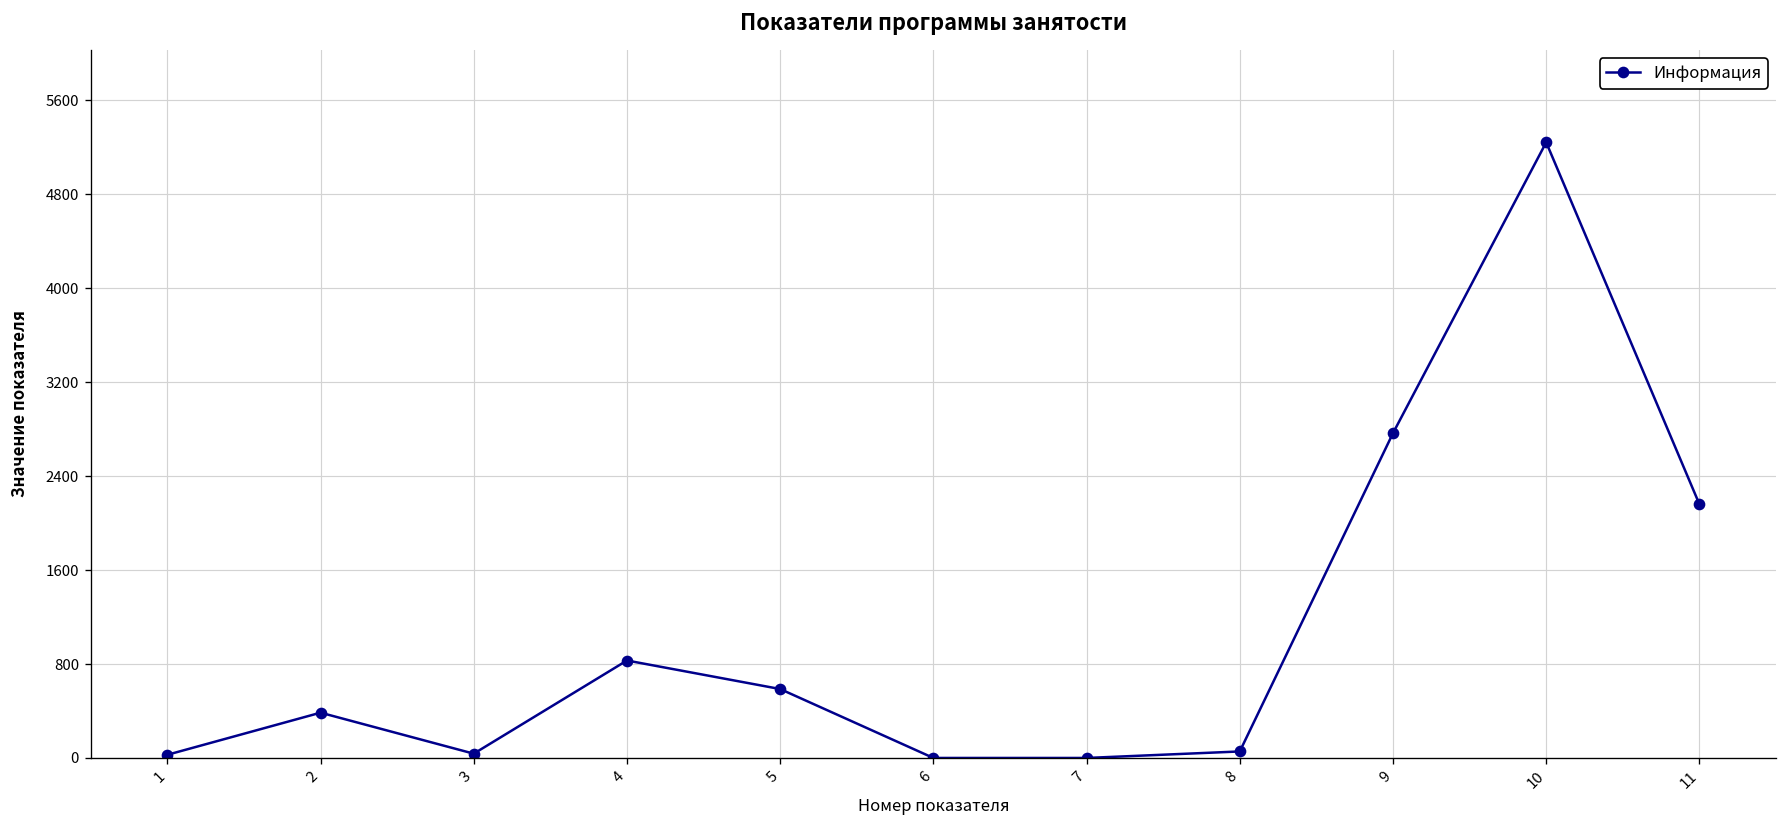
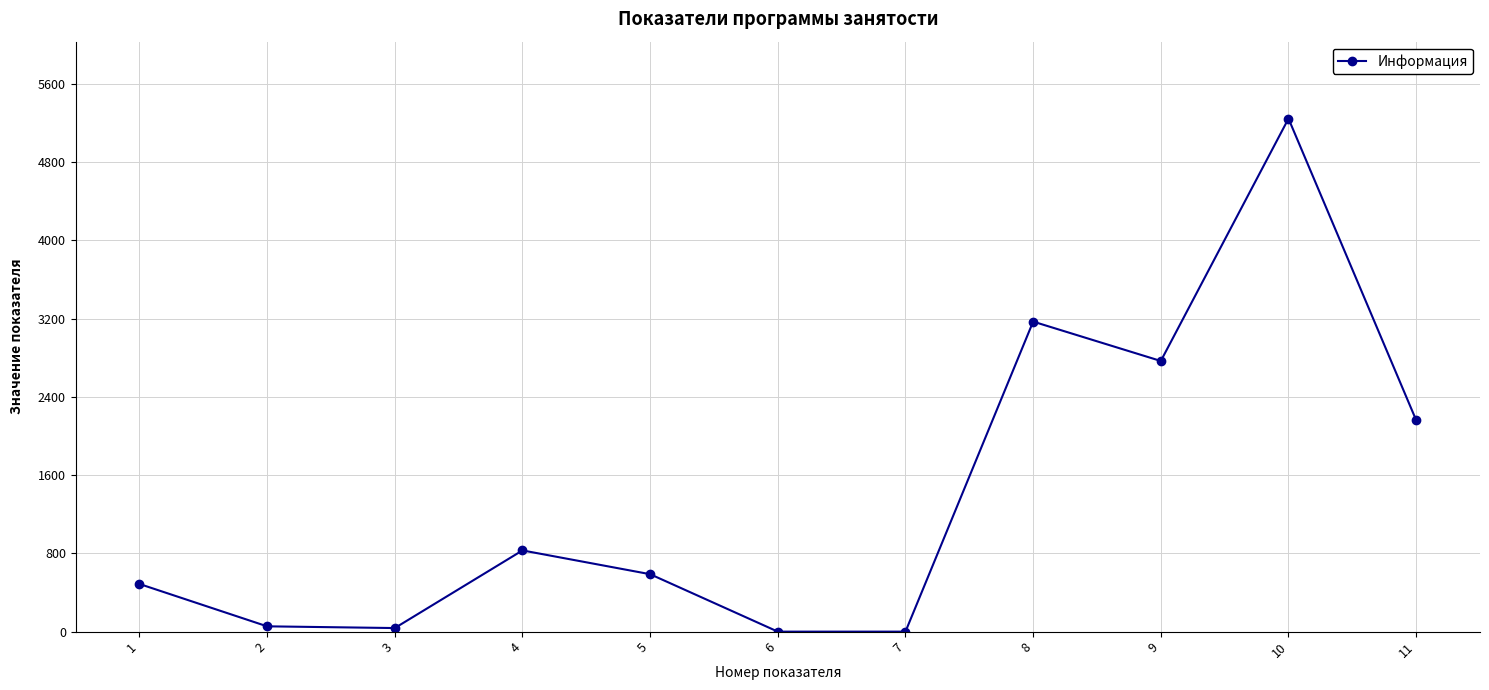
  {
-   "1": 0,
-   "2": 400,
+   "1": 500,
+   "2": 100,
    "3": 0,
    "4": 800,
    "5": 600,
    "6": 0,
    "7": 0,
-   "8": 100,
+   "8": 3200,
    "9": 2800,
    "10": 5200,
    "11": 2200
  }
